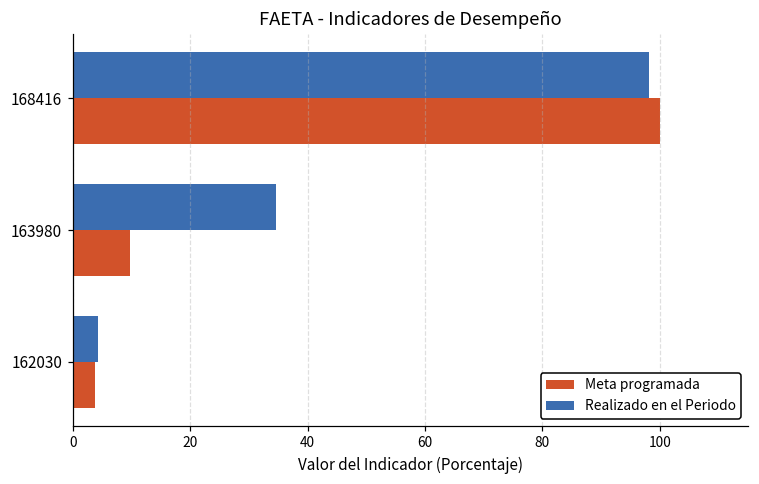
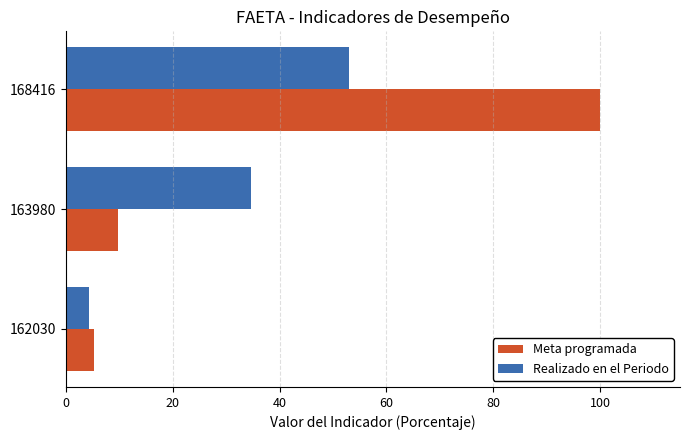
  {
    "Meta programada": {
      "168416": 100,
      "163980": 10,
-     "162030": 4
+     "162030": 5
    },
    "Realizado en el Periodo": {
-     "168416": 98,
+     "168416": 53,
      "163980": 35,
      "162030": 4
    }
  }
